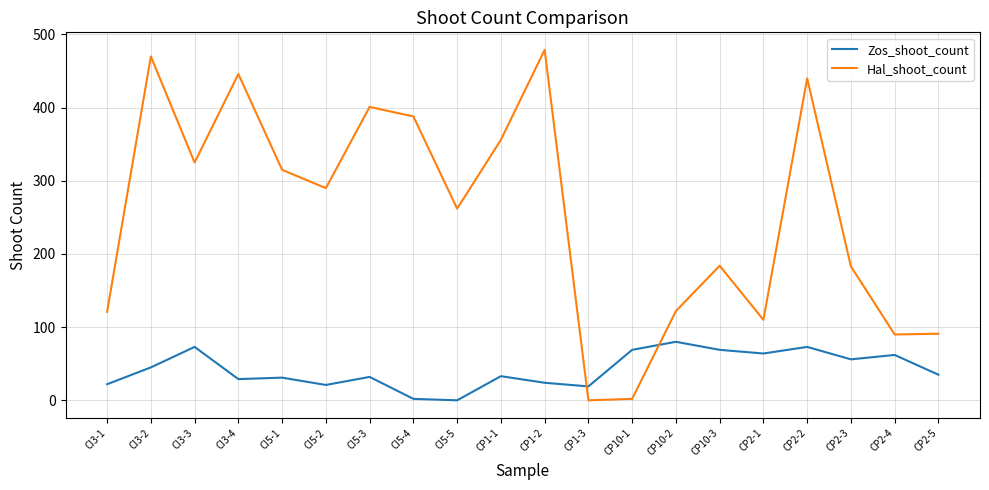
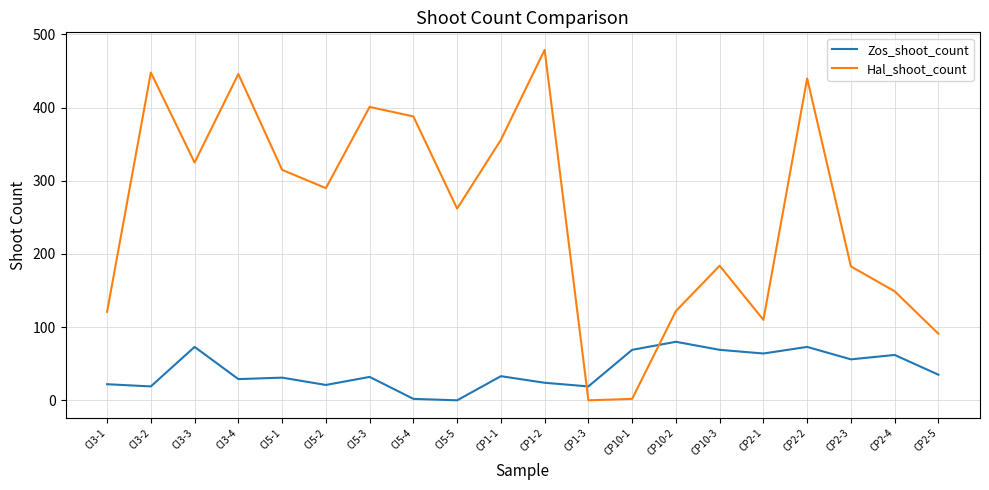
  {
    "Zos_shoot_count": {
      "CI3-1": 20,
-     "CI3-2": 50,
+     "CI3-2": 20,
      "CI3-3": 70,
      "CI3-4": 30,
      "CI5-1": 30,
      "CI5-2": 20,
      "CI5-3": 30,
      "CI5-4": 0,
      "CI5-5": 0,
      "CP1-1": 30,
      "CP1-2": 20,
      "CP1-3": 20,
      "CP10-1": 70,
      "CP10-2": 80,
      "CP10-3": 70,
      "CP2-1": 60,
      "CP2-2": 70,
      "CP2-3": 60,
      "CP2-4": 60,
      "CP2-5": 40
    },
    "Hal_shoot_count": {
      "CI3-1": 120,
-     "CI3-2": 470,
+     "CI3-2": 450,
      "CI3-3": 330,
      "CI3-4": 450,
      "CI5-1": 320,
      "CI5-2": 290,
      "CI5-3": 400,
      "CI5-4": 390,
      "CI5-5": 260,
      "CP1-1": 360,
      "CP1-2": 480,
      "CP1-3": 0,
      "CP10-1": 0,
      "CP10-2": 120,
      "CP10-3": 180,
      "CP2-1": 110,
      "CP2-2": 440,
      "CP2-3": 180,
-     "CP2-4": 90,
+     "CP2-4": 150,
      "CP2-5": 90
    }
  }
